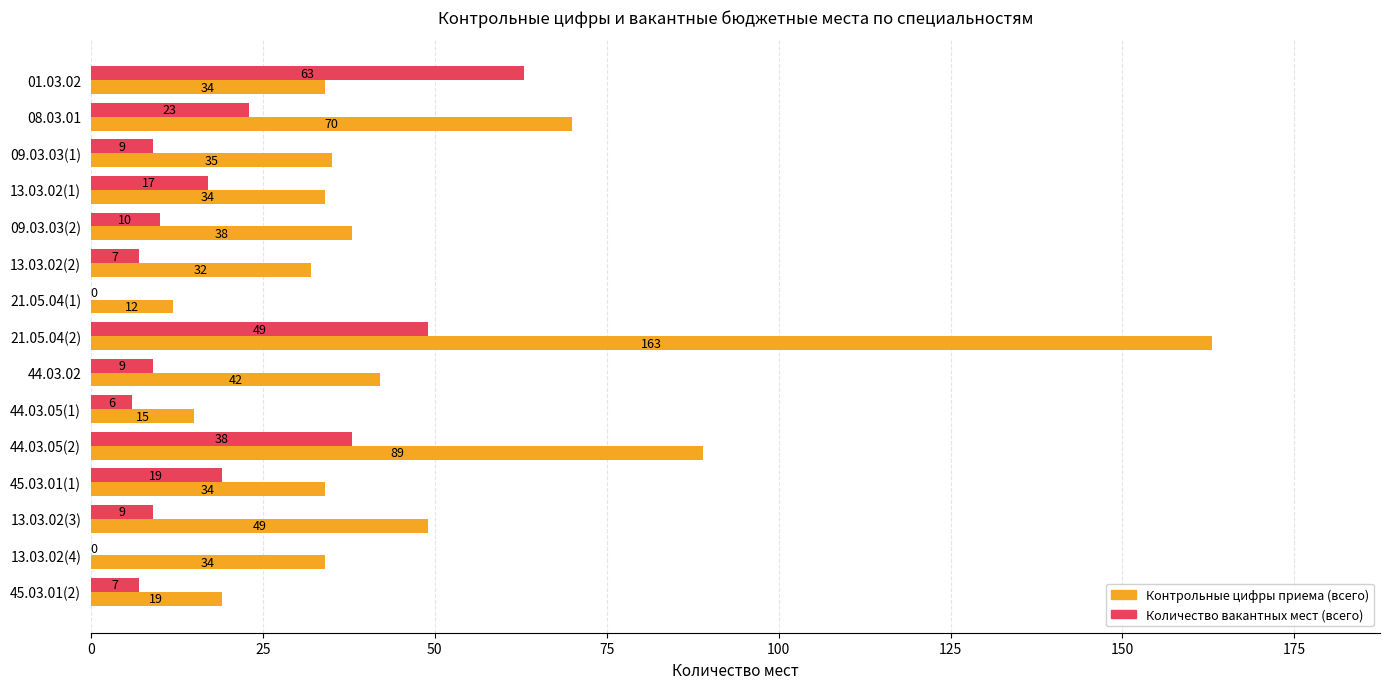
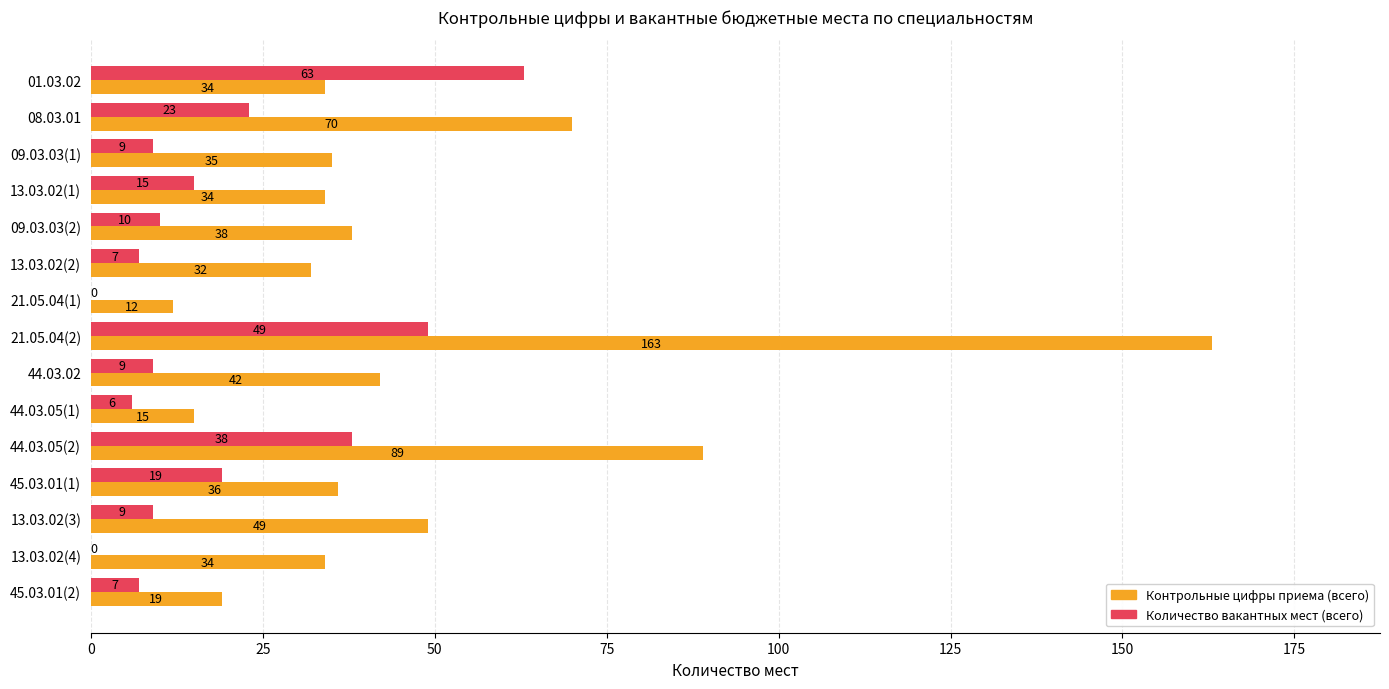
  {
    "Контрольные цифры приема (всего)": {
      "01.03.02": 34,
      "08.03.01": 70,
      "09.03.03(1)": 35,
      "13.03.02(1)": 34,
      "09.03.03(2)": 38,
      "13.03.02(2)": 32,
      "21.05.04(1)": 12,
      "21.05.04(2)": 163,
      "44.03.02": 42,
      "44.03.05(1)": 15,
      "44.03.05(2)": 89,
-     "45.03.01(1)": 34,
+     "45.03.01(1)": 36,
      "13.03.02(3)": 49,
      "13.03.02(4)": 34,
      "45.03.01(2)": 19
    },
    "Количество вакантных мест (всего)": {
      "01.03.02": 63,
      "08.03.01": 23,
      "09.03.03(1)": 9,
-     "13.03.02(1)": 17,
+     "13.03.02(1)": 15,
      "09.03.03(2)": 10,
      "13.03.02(2)": 7,
      "21.05.04(1)": 0,
      "21.05.04(2)": 49,
      "44.03.02": 9,
      "44.03.05(1)": 6,
      "44.03.05(2)": 38,
      "45.03.01(1)": 19,
      "13.03.02(3)": 9,
      "13.03.02(4)": 0,
      "45.03.01(2)": 7
    }
  }
